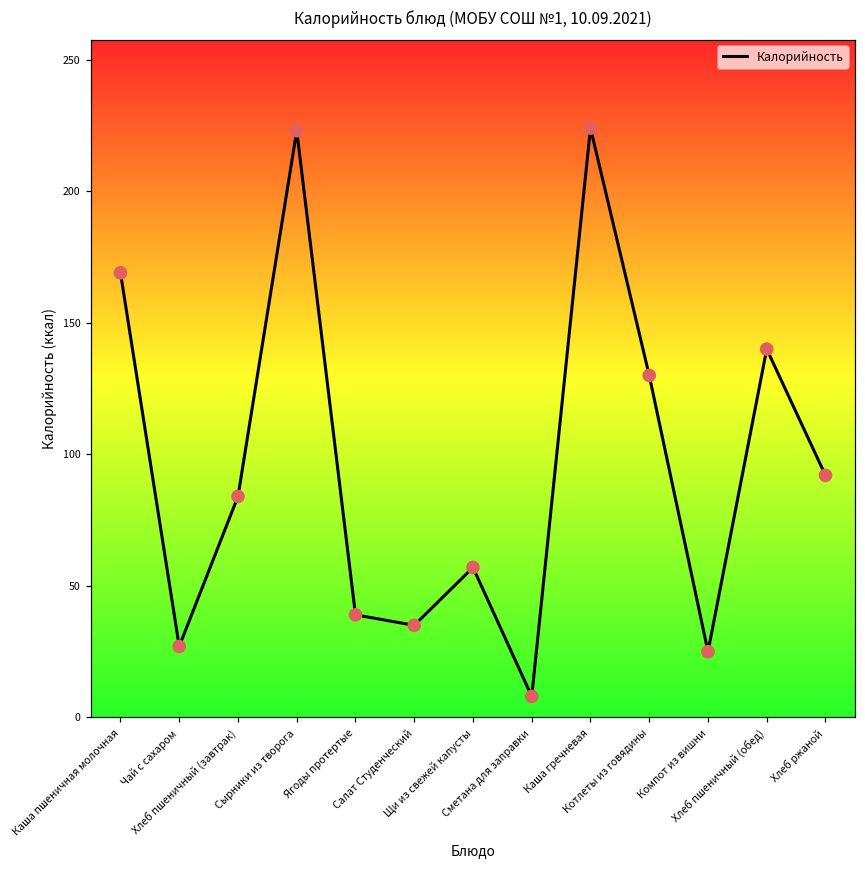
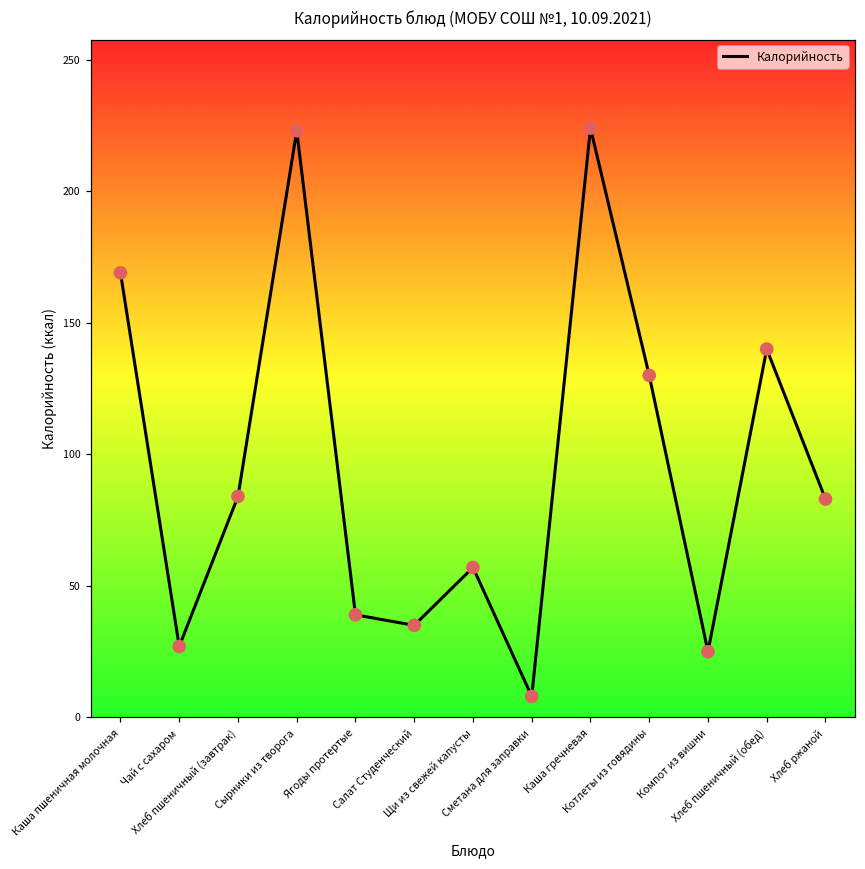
  {
    "Каша пшеничная молочная": 169,
    "Чай с сахаром": 27,
    "Хлеб пшеничный (завтрак)": 84,
    "Сырники из творога": 223,
    "Ягоды протертые": 39,
    "Салат Студенческий": 35,
    "Щи из свежей капусты": 57,
    "Сметана для заправки": 8,
    "Каша гречневая": 224,
    "Котлеты из говядины": 130,
    "Компот из вишни": 25,
    "Хлеб пшеничный (обед)": 140,
-   "Хлеб ржаной": 92
+   "Хлеб ржаной": 83
  }
